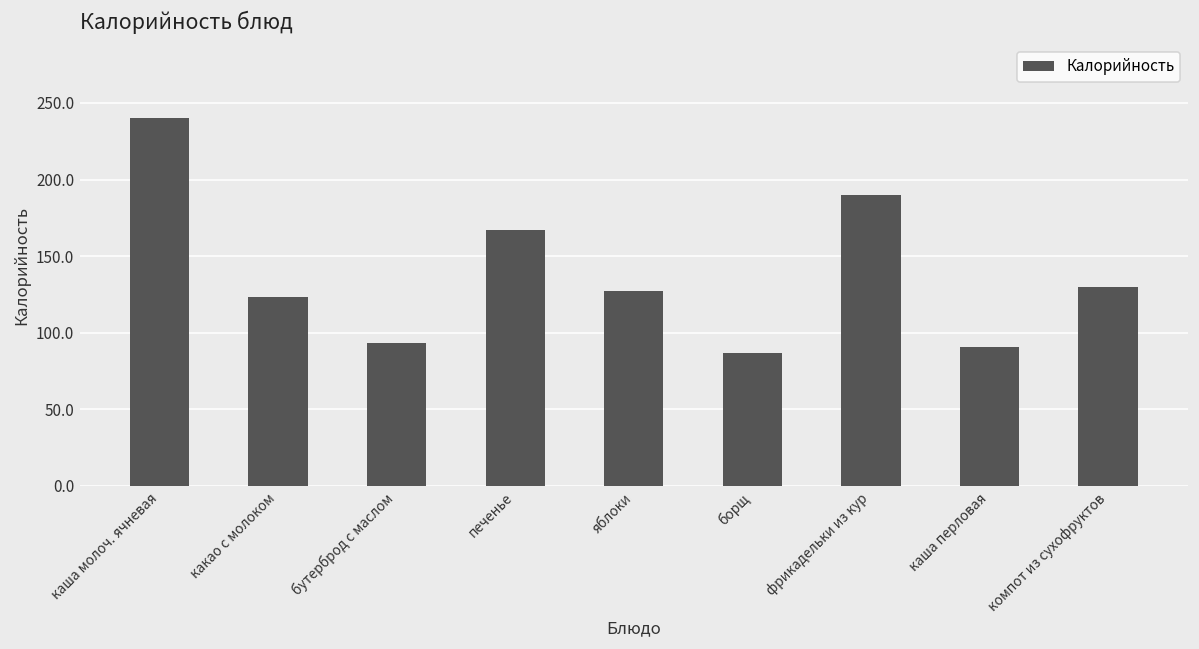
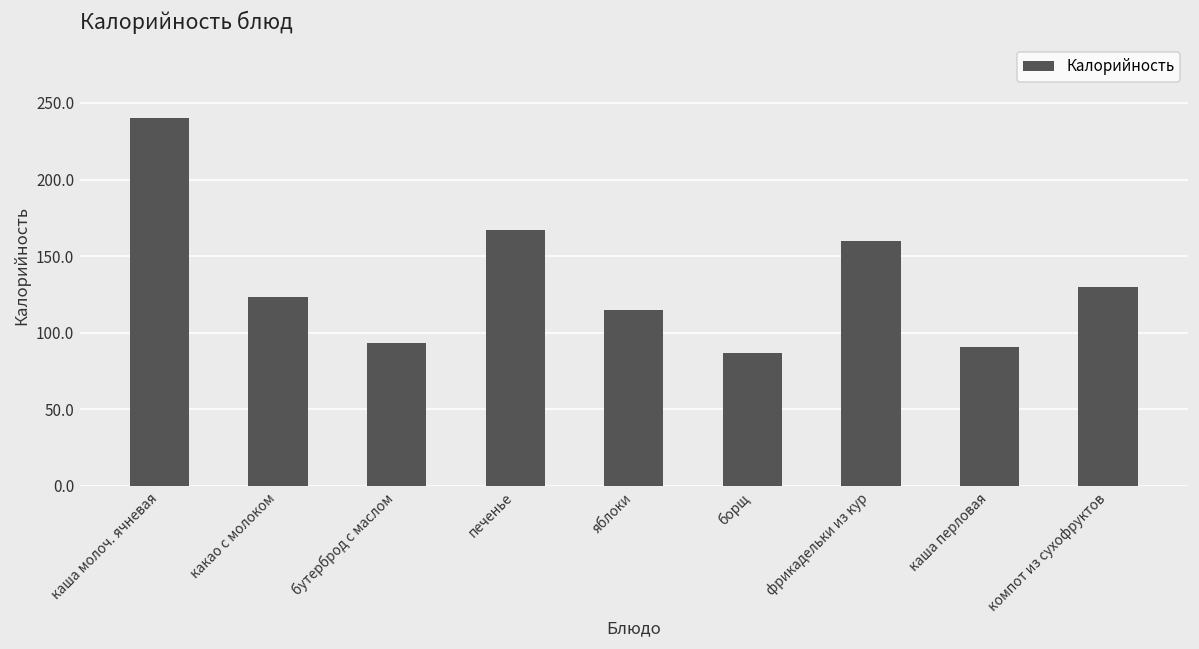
  {
    "каша молоч. ячневая": 240,
    "какао с молоком": 123,
    "бутерброд с маслом": 93,
    "печенье": 167,
-   "яблоки": 127,
+   "яблоки": 115,
    "борщ": 87,
-   "фрикадельки из кур": 190,
+   "фрикадельки из кур": 160,
    "каша перловая": 91,
    "компот из сухофруктов": 130
  }
